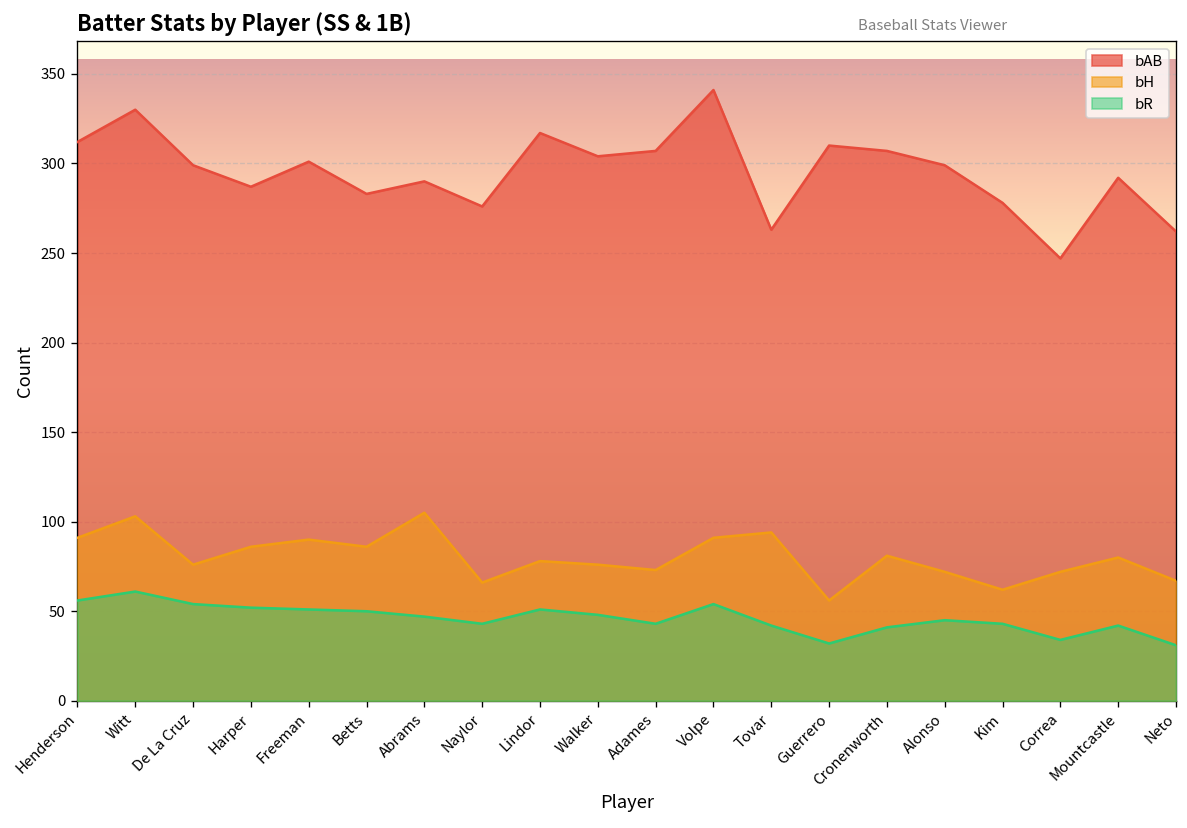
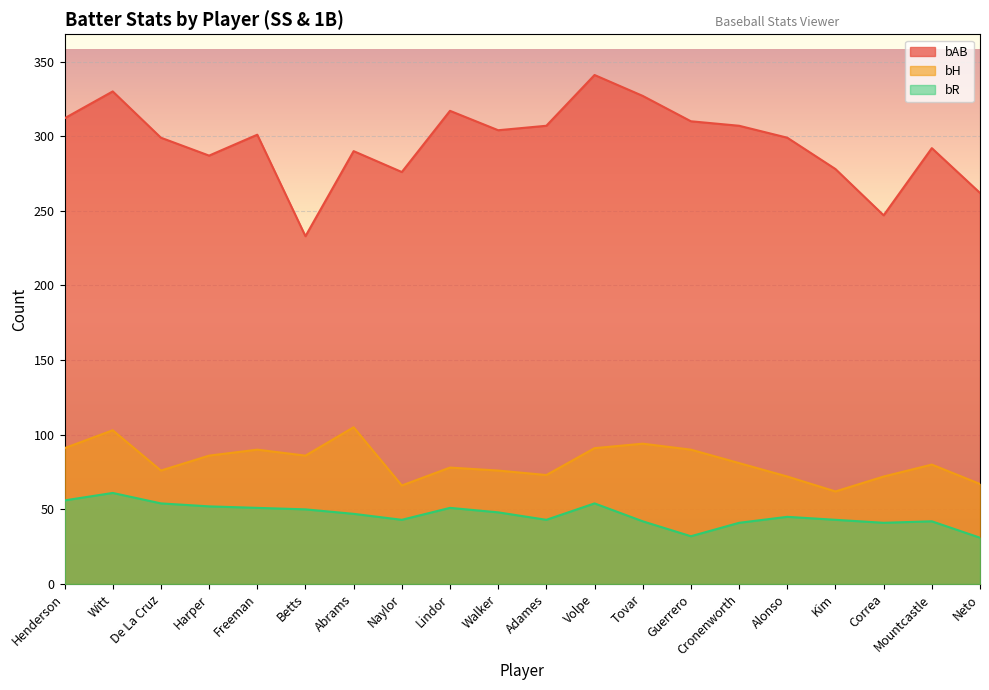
  {
    "bAB": {
      "Henderson": 312,
      "Witt": 330,
      "De La Cruz": 299,
      "Harper": 287,
      "Freeman": 301,
-     "Betts": 283,
+     "Betts": 233,
      "Abrams": 290,
      "Naylor": 276,
      "Lindor": 317,
      "Walker": 304,
      "Adames": 307,
      "Volpe": 341,
-     "Tovar": 263,
+     "Tovar": 327,
      "Guerrero": 310,
      "Cronenworth": 307,
      "Alonso": 299,
      "Kim": 278,
      "Correa": 247,
      "Mountcastle": 292,
      "Neto": 262
    },
    "bH": {
      "Henderson": 91,
      "Witt": 103,
      "De La Cruz": 76,
      "Harper": 86,
      "Freeman": 90,
      "Betts": 86,
      "Abrams": 105,
      "Naylor": 66,
      "Lindor": 78,
      "Walker": 76,
      "Adames": 73,
      "Volpe": 91,
      "Tovar": 94,
-     "Guerrero": 56,
+     "Guerrero": 90,
      "Cronenworth": 81,
      "Alonso": 72,
      "Kim": 62,
      "Correa": 72,
      "Mountcastle": 80,
      "Neto": 67
    },
    "bR": {
      "Henderson": 56,
      "Witt": 61,
      "De La Cruz": 54,
      "Harper": 52,
      "Freeman": 51,
      "Betts": 50,
      "Abrams": 47,
      "Naylor": 43,
      "Lindor": 51,
      "Walker": 48,
      "Adames": 43,
      "Volpe": 54,
      "Tovar": 42,
      "Guerrero": 32,
      "Cronenworth": 41,
      "Alonso": 45,
      "Kim": 43,
-     "Correa": 34,
+     "Correa": 41,
      "Mountcastle": 42,
      "Neto": 31
    }
  }
